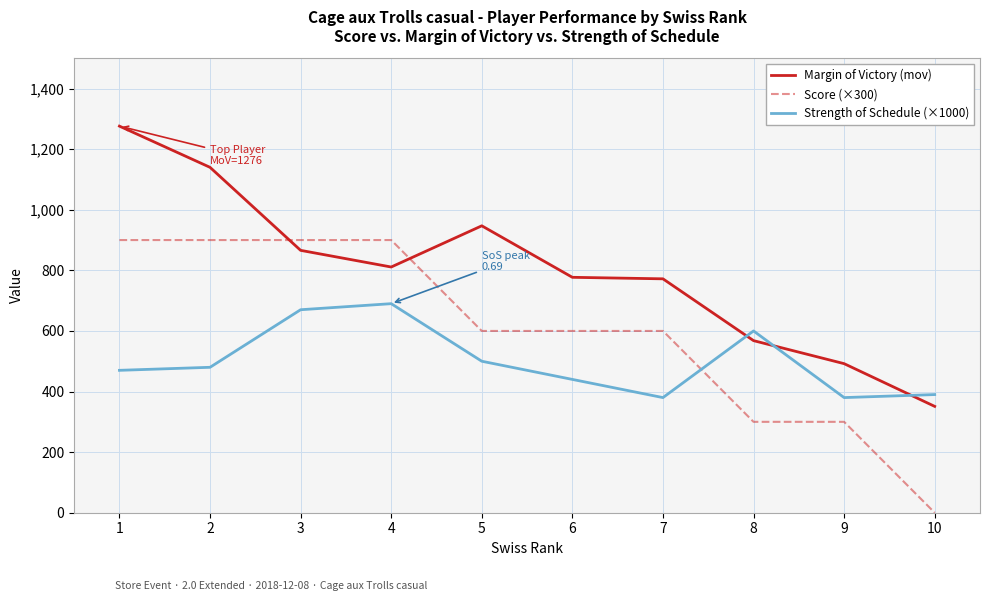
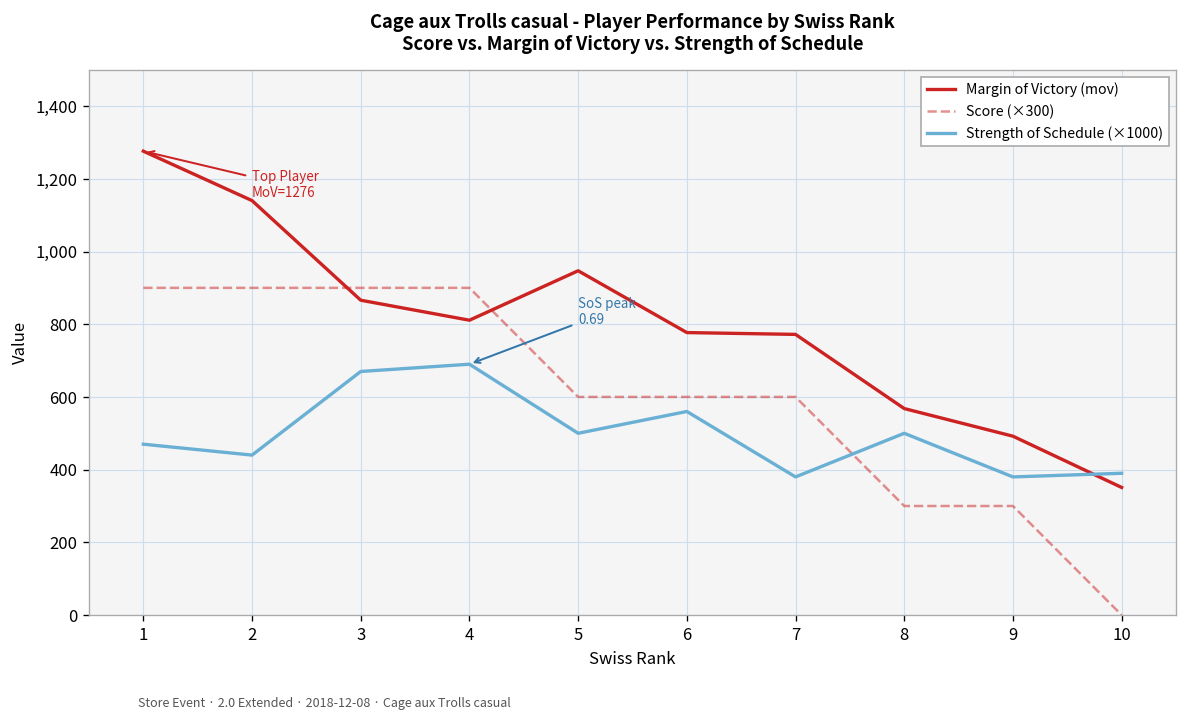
  {
    "Strength of Schedule (×1000)": {
      "1": 470,
-     "2": 480,
+     "2": 440,
      "3": 670,
      "5": 500,
-     "6": 440,
+     "6": 560,
      "7": 380,
-     "8": 600,
+     "8": 500,
      "9": 380,
      "10": 390
    }
  }
